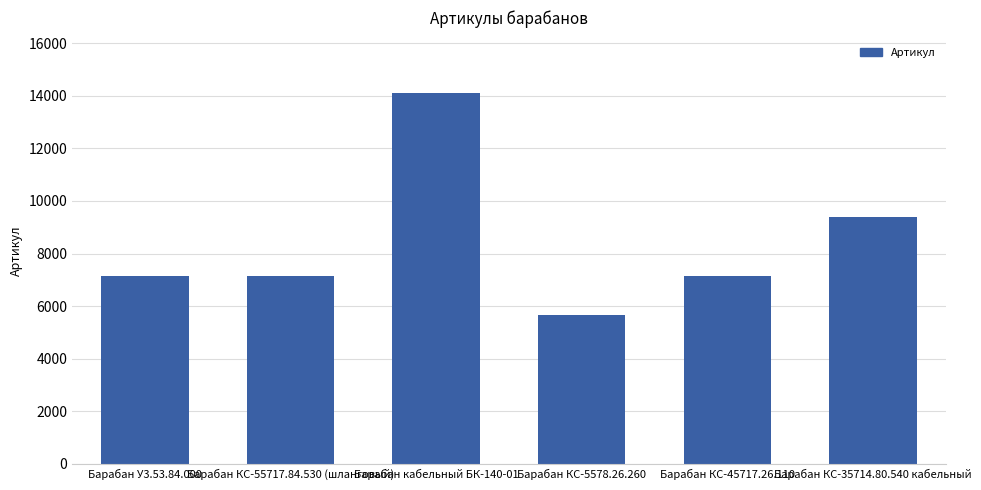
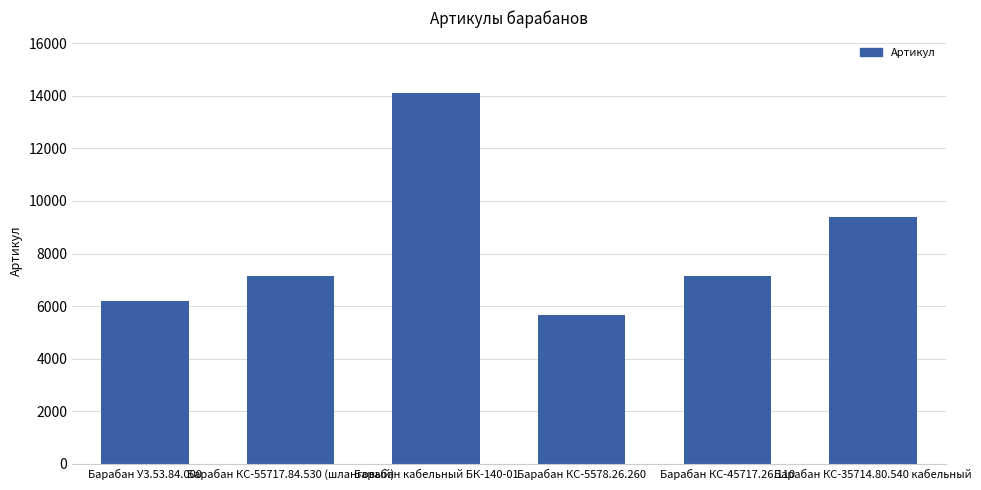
  {
-   "Барабан У3.53.84.000": 7200,
+   "Барабан У3.53.84.000": 6200,
    "Барабан КС-5578.26.260": 5600,
    "Барабан КС-35714.80.540 кабельный": 9400
  }
